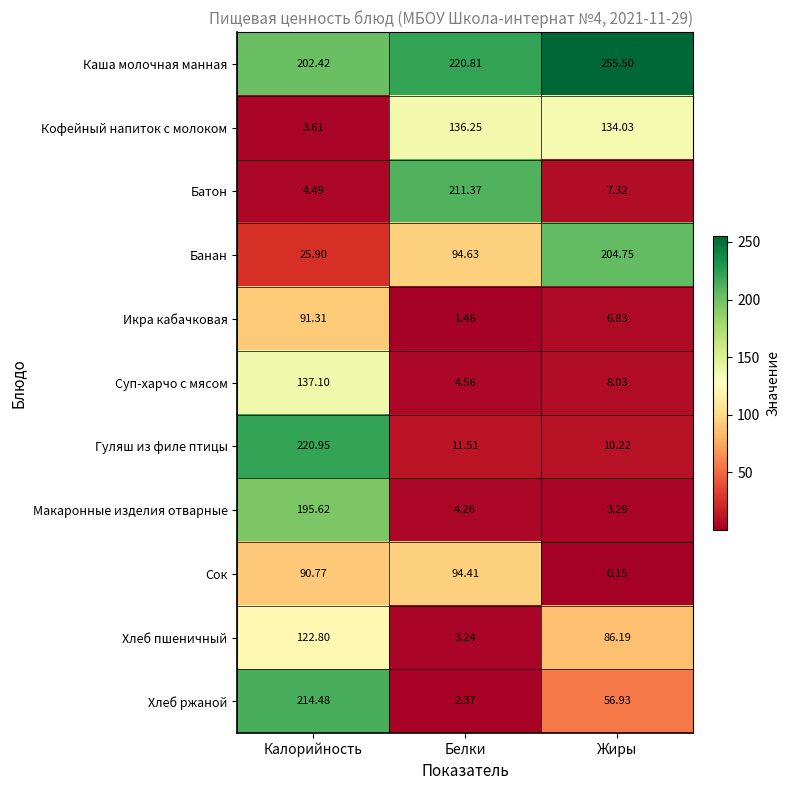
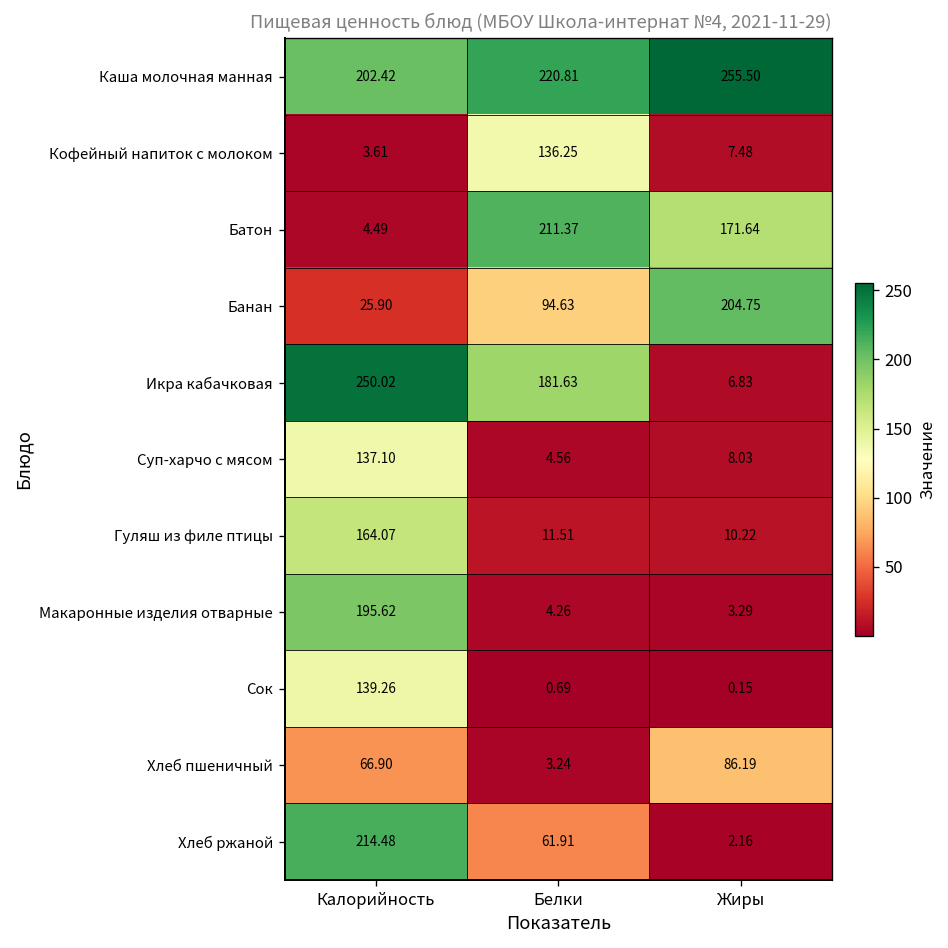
  {
    "Каша молочная манная": {
      "Калорийность": 202.42,
      "Белки": 220.81,
      "Жиры": 255.50
    },
    "Кофейный напиток с молоком": {
      "Калорийность": 3.61,
      "Белки": 136.25,
-     "Жиры": 134.03
+     "Жиры": 7.48
    },
    "Батон": {
      "Калорийность": 4.49,
      "Белки": 211.37,
-     "Жиры": 7.32
+     "Жиры": 171.64
    },
    "Банан": {
      "Калорийность": 25.90,
      "Белки": 94.63,
      "Жиры": 204.75
    },
    "Икра кабачковая": {
-     "Калорийность": 91.31,
-     "Белки": 1.46,
+     "Калорийность": 250.02,
+     "Белки": 181.63,
      "Жиры": 6.83
    },
    "Суп-харчо с мясом": {
      "Калорийность": 137.10,
      "Белки": 4.56,
      "Жиры": 8.03
    },
    "Гуляш из филе птицы": {
-     "Калорийность": 220.95,
+     "Калорийность": 164.07,
      "Белки": 11.51,
      "Жиры": 10.22
    },
    "Макаронные изделия отварные": {
      "Калорийность": 195.62,
      "Белки": 4.26,
      "Жиры": 3.29
    },
    "Сок": {
-     "Калорийность": 90.77,
-     "Белки": 94.41,
+     "Калорийность": 139.26,
+     "Белки": 0.69,
      "Жиры": 0.15
    },
    "Хлеб пшеничный": {
-     "Калорийность": 122.80,
+     "Калорийность": 66.90,
      "Белки": 3.24,
      "Жиры": 86.19
    },
    "Хлеб ржаной": {
      "Калорийность": 214.48,
-     "Белки": 2.37,
-     "Жиры": 56.93
+     "Белки": 61.91,
+     "Жиры": 2.16
    }
  }
